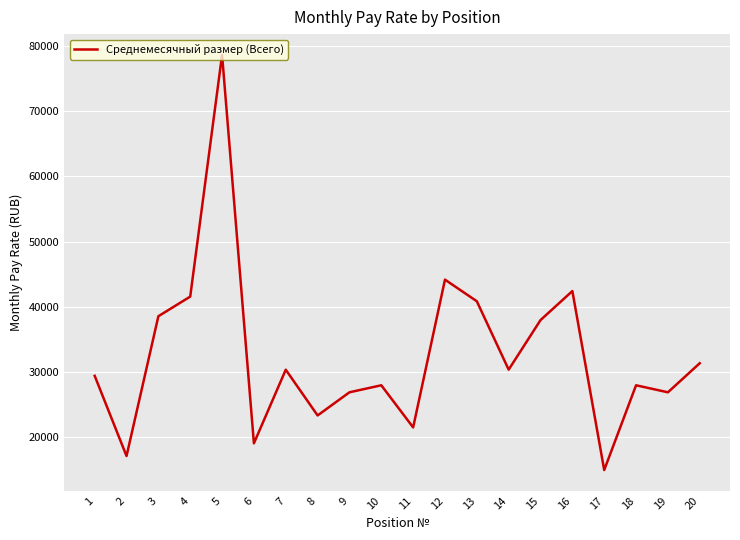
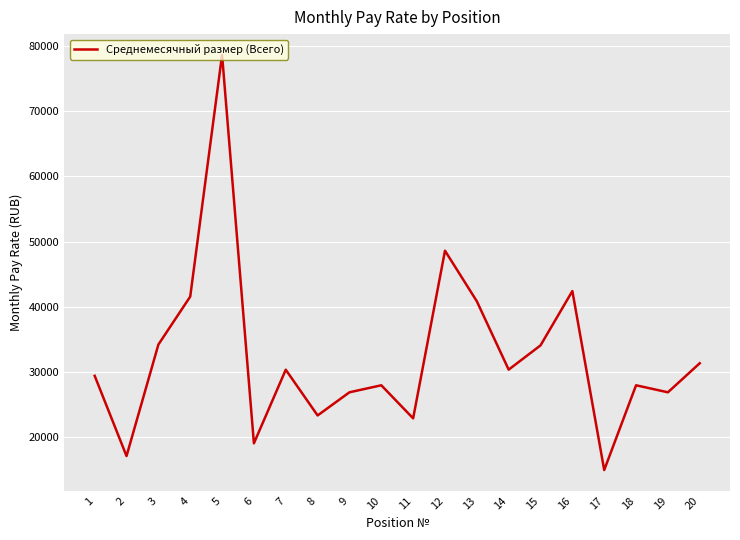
  {
    "1": 29000,
    "2": 17000,
-   "3": 39000,
+   "3": 34000,
    "4": 42000,
    "6": 19000,
    "7": 30000,
    "8": 23000,
    "9": 27000,
    "10": 28000,
-   "11": 22000,
-   "12": 44000,
+   "11": 23000,
+   "12": 49000,
    "13": 41000,
    "14": 30000,
-   "15": 38000,
+   "15": 34000,
    "16": 42000,
    "17": 15000,
    "18": 28000,
    "19": 27000,
    "20": 31000
  }
